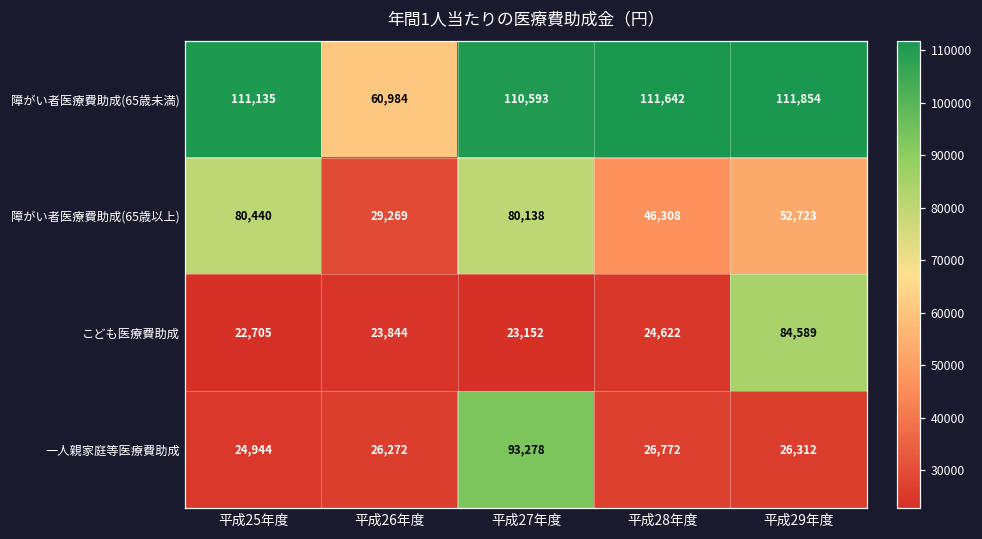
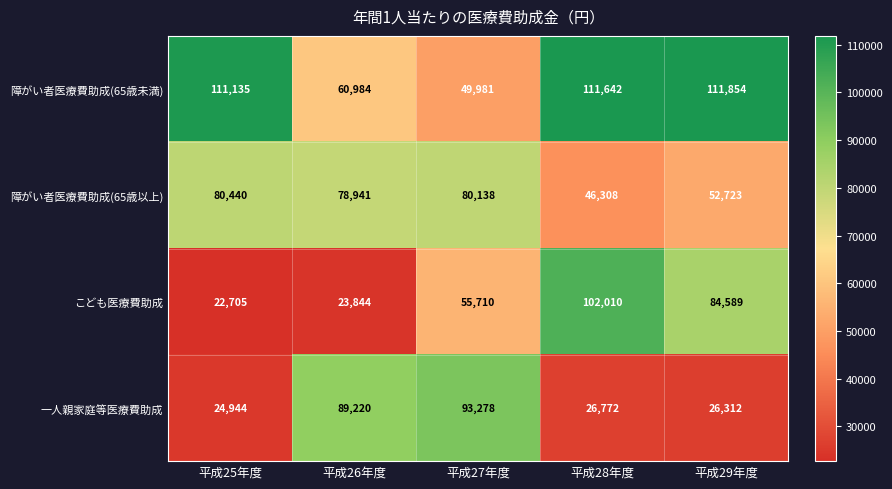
  {
    "障がい者医療費助成(65歳未満)": {
      "平成25年度": "111,135",
      "平成26年度": "60,984",
-     "平成27年度": "110,593",
+     "平成27年度": "49,981",
      "平成28年度": "111,642",
      "平成29年度": "111,854"
    },
    "障がい者医療費助成(65歳以上)": {
      "平成25年度": "80,440",
-     "平成26年度": "29,269",
+     "平成26年度": "78,941",
      "平成27年度": "80,138",
      "平成28年度": "46,308",
      "平成29年度": "52,723"
    },
    "こども医療費助成": {
      "平成25年度": "22,705",
      "平成26年度": "23,844",
-     "平成27年度": "23,152",
-     "平成28年度": "24,622",
+     "平成27年度": "55,710",
+     "平成28年度": "102,010",
      "平成29年度": "84,589"
    },
    "一人親家庭等医療費助成": {
      "平成25年度": "24,944",
-     "平成26年度": "26,272",
+     "平成26年度": "89,220",
      "平成27年度": "93,278",
      "平成28年度": "26,772",
      "平成29年度": "26,312"
    }
  }
